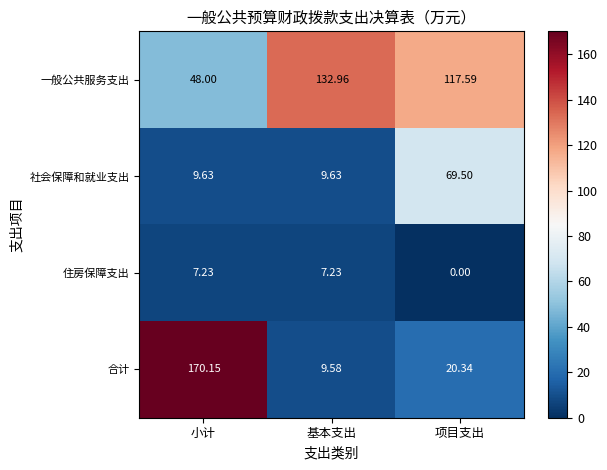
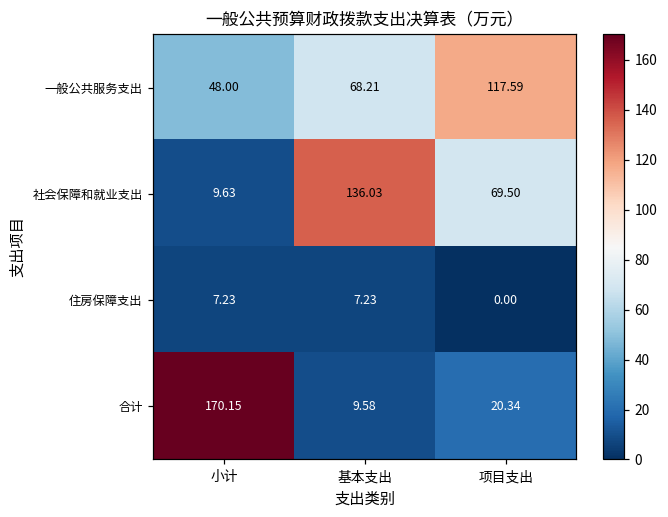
  {
    "一般公共服务支出": {
      "小计": 48.00,
-     "基本支出": 132.96,
+     "基本支出": 68.21,
      "项目支出": 117.59
    },
    "社会保障和就业支出": {
      "小计": 9.63,
-     "基本支出": 9.63,
+     "基本支出": 136.03,
      "项目支出": 69.50
    },
    "住房保障支出": {
      "小计": 7.23,
      "基本支出": 7.23,
      "项目支出": 0.00
    },
    "合计": {
      "小计": 170.15,
      "基本支出": 9.58,
      "项目支出": 20.34
    }
  }
